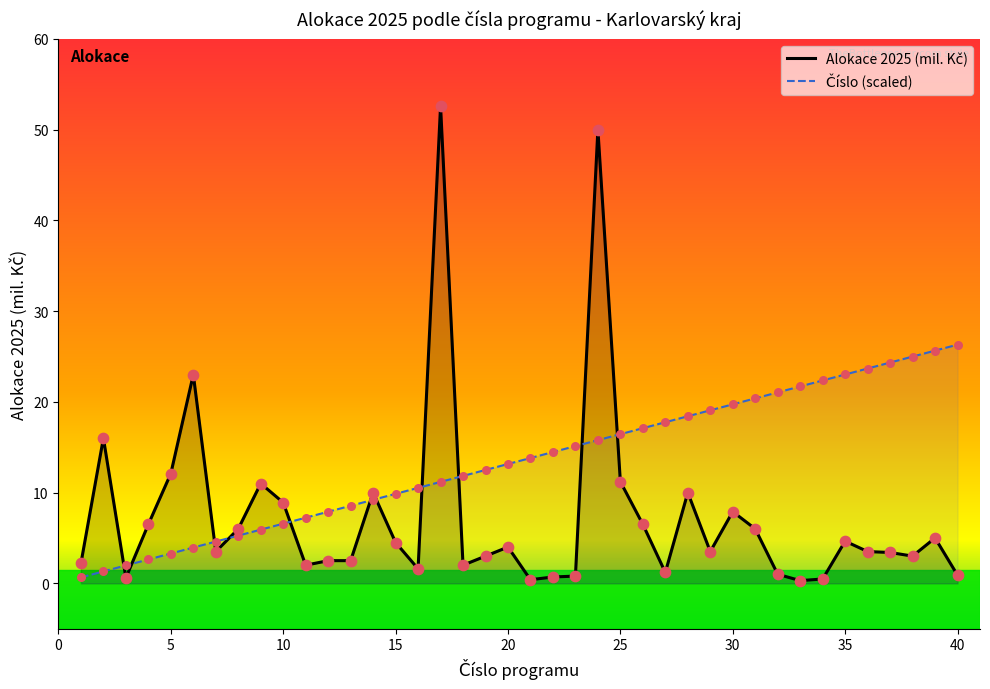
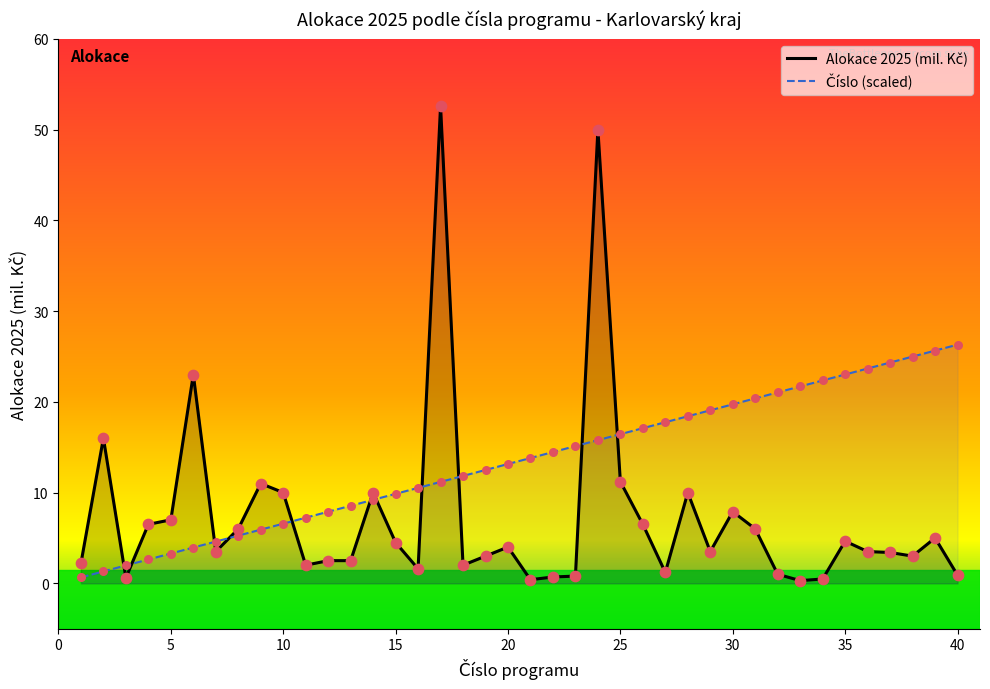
  {
    "Alokace 2025 (mil. Kč)": {
-     "5": 12,
-     "10": 9,
+     "5": 7,
+     "10": 10,
      "15": 5,
      "20": 4,
      "25": 11,
      "30": 8,
      "35": 5
    },
    "Číslo (scaled)": {
      "5": 3,
      "10": 7,
      "15": 10,
      "20": 13,
      "25": 16,
      "30": 20,
      "35": 23,
      "40": 26
    }
  }
